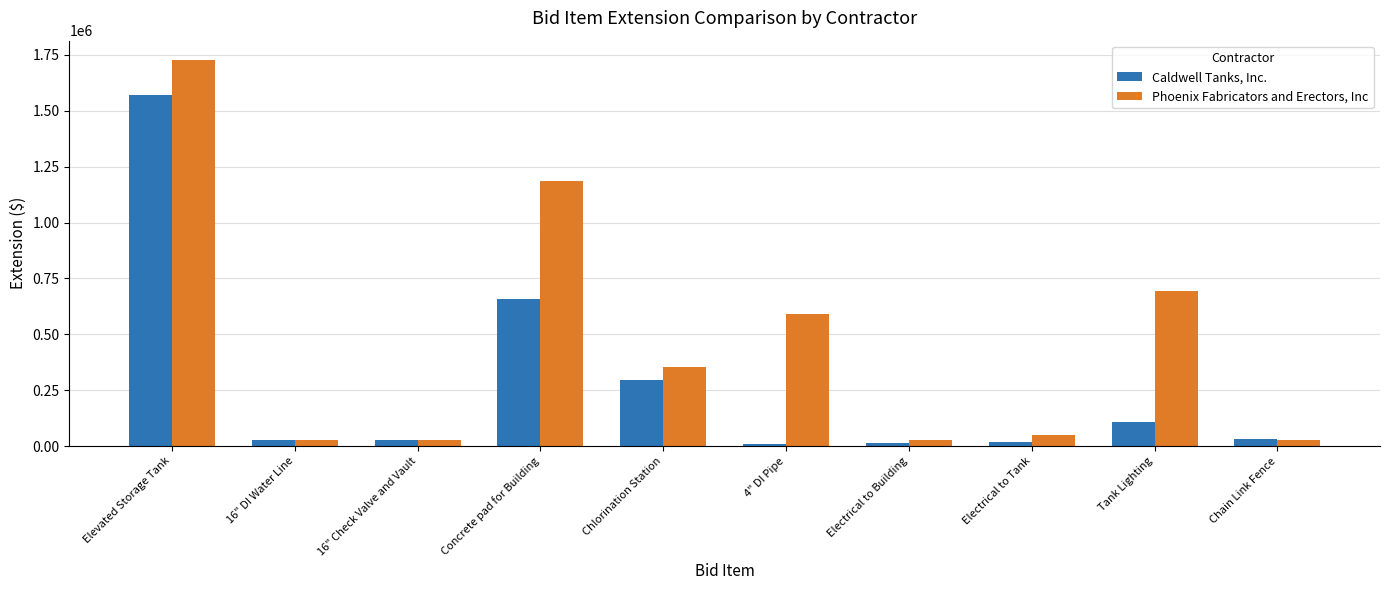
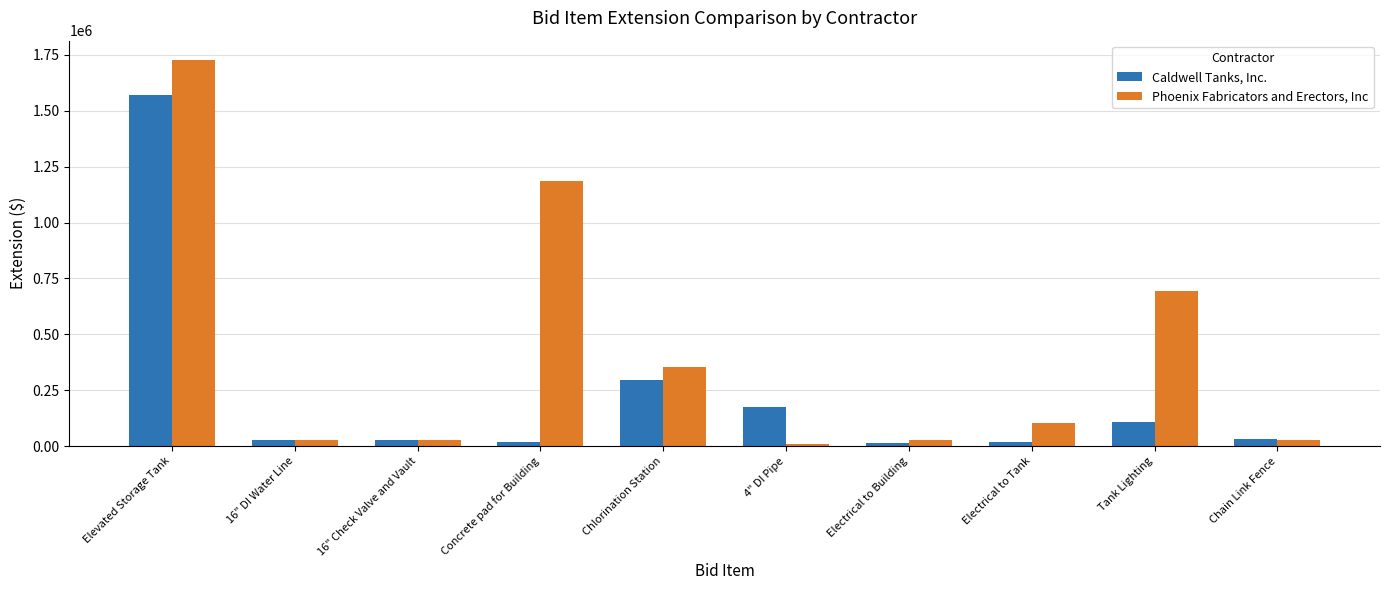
  {
    "Caldwell Tanks, Inc.": {
      "Elevated Storage Tank": 1570000,
      "16\" DI Water Line": 30000,
      "16\" Check Valve and Vault": 30000,
-     "Concrete pad for Building": 660000,
+     "Concrete pad for Building": 20000,
      "Chlorination Station": 300000,
-     "4\" DI Pipe": 10000,
+     "4\" DI Pipe": 170000,
      "Electrical to Building": 10000,
      "Electrical to Tank": 20000,
      "Tank Lighting": 110000,
      "Chain Link Fence": 30000
    },
    "Phoenix Fabricators and Erectors, Inc": {
      "Elevated Storage Tank": 1730000,
      "16\" DI Water Line": 30000,
      "16\" Check Valve and Vault": 30000,
      "Concrete pad for Building": 1190000,
      "Chlorination Station": 360000,
-     "4\" DI Pipe": 590000,
+     "4\" DI Pipe": 10000,
      "Electrical to Building": 30000,
-     "Electrical to Tank": 50000,
+     "Electrical to Tank": 100000,
      "Tank Lighting": 690000,
      "Chain Link Fence": 30000
    }
  }
